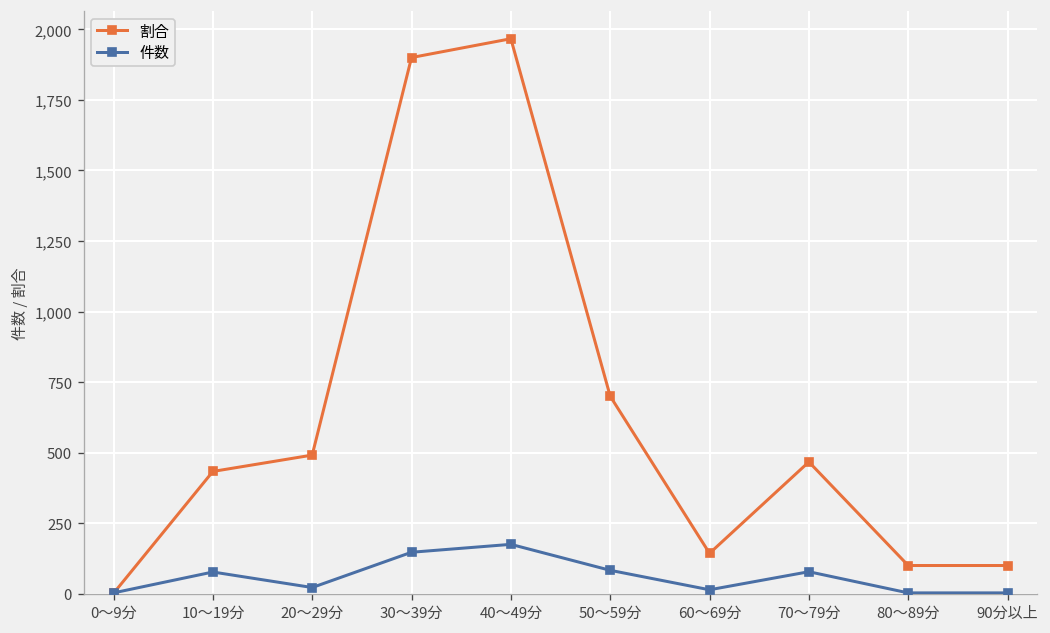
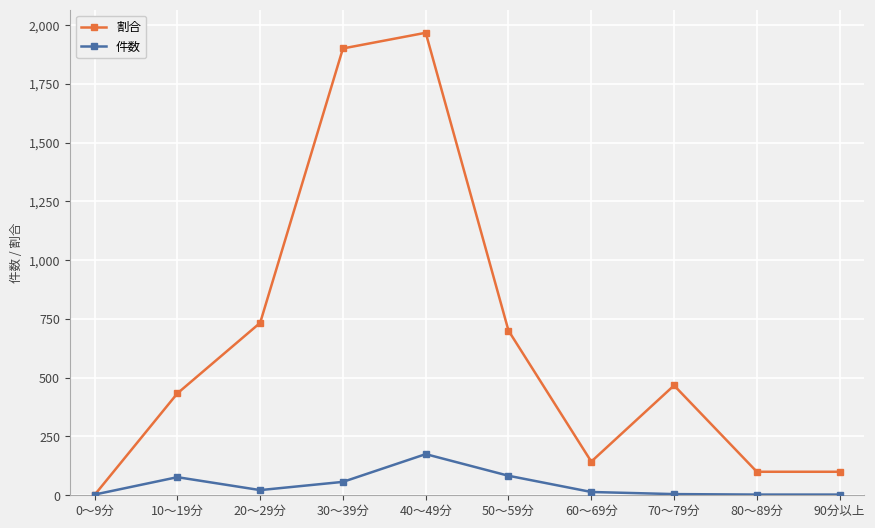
  {
    "割合": {
      "10～19分": "430",
-     "20～29分": "490",
+     "20～29分": "730",
      "30～39分": "1,900",
      "40～49分": "1,970",
      "50～59分": "700",
      "60～69分": "140",
      "70～79分": "470",
      "80～89分": "100",
      "90分以上": "100"
    },
    "件数": {
      "10～19分": "80",
      "20～29分": "20",
-     "30～39分": "150",
+     "30～39分": "60",
      "40～49分": "180",
      "50～59分": "80",
      "60～69分": "10",
-     "70～79分": "80",
+     "70～79分": "10",
      "80～89分": "0",
      "90分以上": "0"
    }
  }
